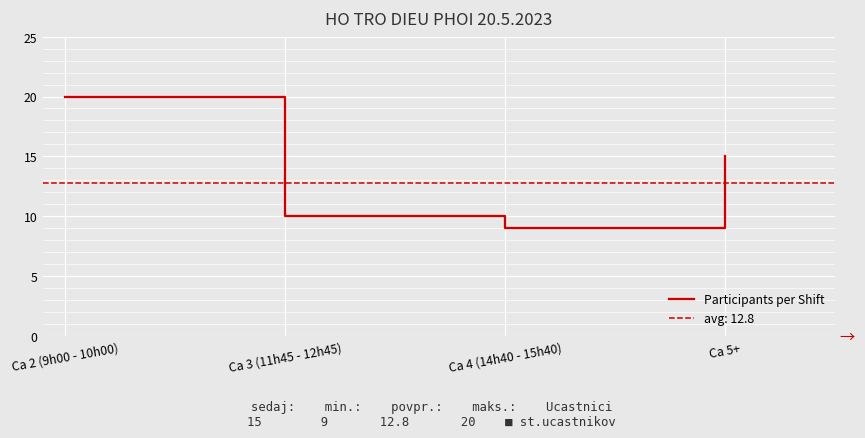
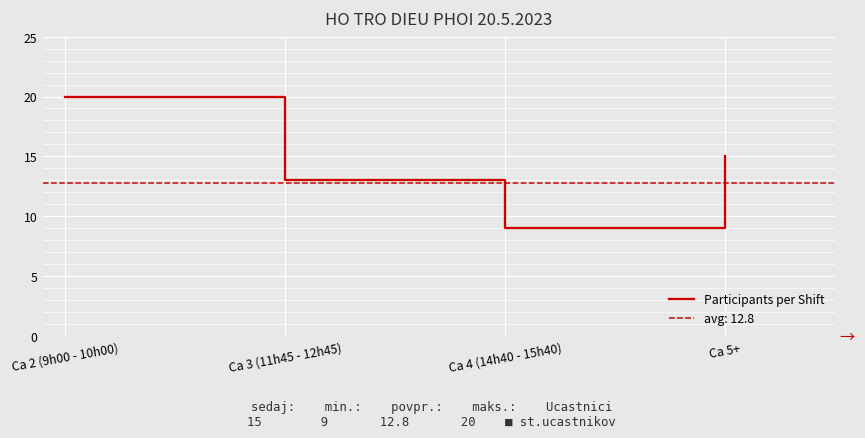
  {
    "Ca 2 (9h00 - 10h00)": 20,
-   "Ca 3 (11h45 - 12h45)": 10,
+   "Ca 3 (11h45 - 12h45)": 13,
    "Ca 4 (14h40 - 15h40)": 9,
    "Ca 5+": 15
  }
